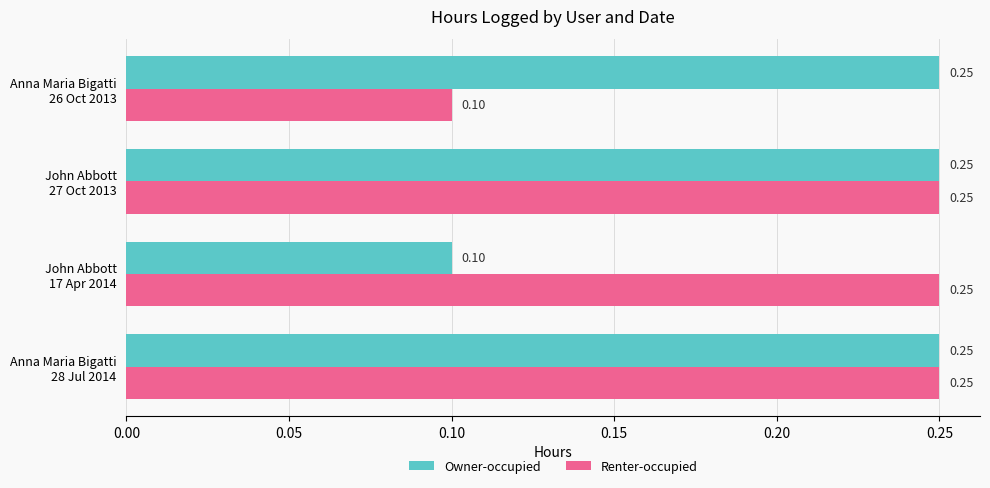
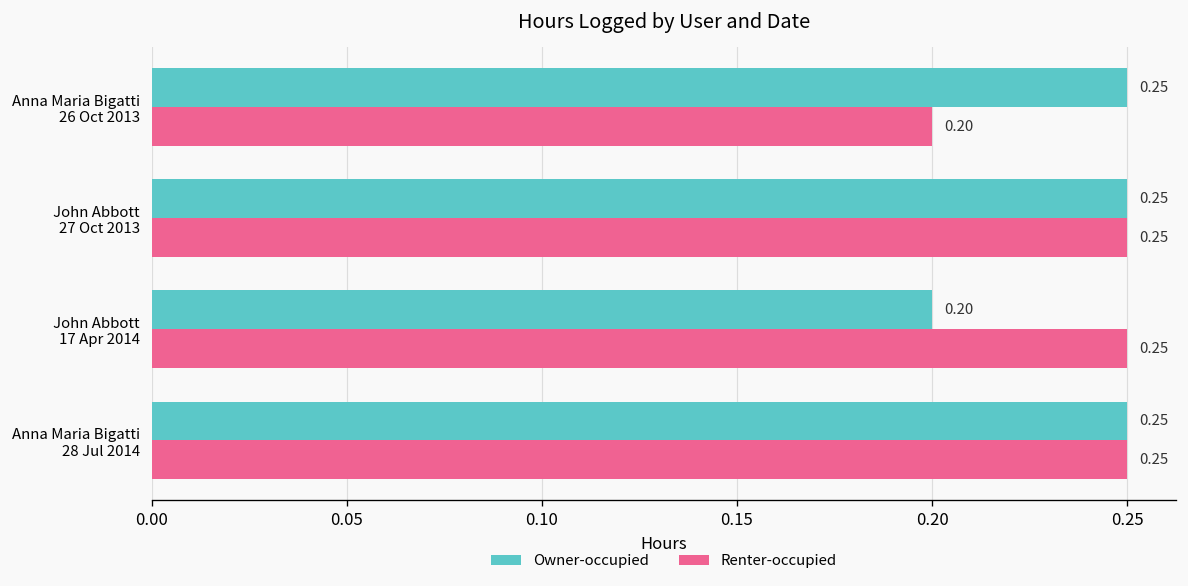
  {
    "Owner-occupied": {
      "Anna Maria Bigatti 26 Oct 2013": 0.25,
      "John Abbott 27 Oct 2013": 0.25,
-     "John Abbott 17 Apr 2014": 0.10,
+     "John Abbott 17 Apr 2014": 0.20,
      "Anna Maria Bigatti 28 Jul 2014": 0.25
    },
    "Renter-occupied": {
-     "Anna Maria Bigatti 26 Oct 2013": 0.10,
+     "Anna Maria Bigatti 26 Oct 2013": 0.20,
      "John Abbott 27 Oct 2013": 0.25,
      "John Abbott 17 Apr 2014": 0.25,
      "Anna Maria Bigatti 28 Jul 2014": 0.25
    }
  }
